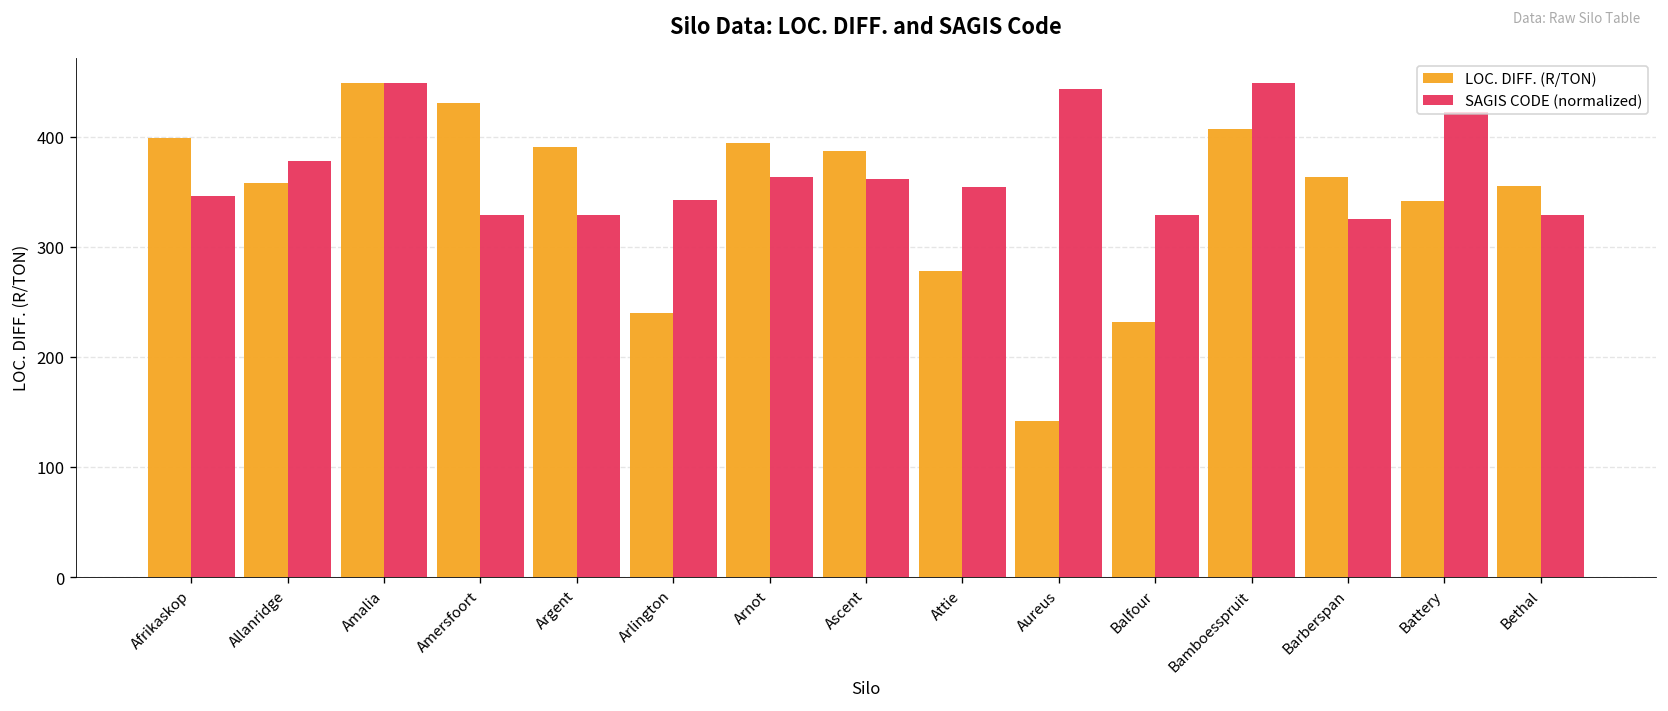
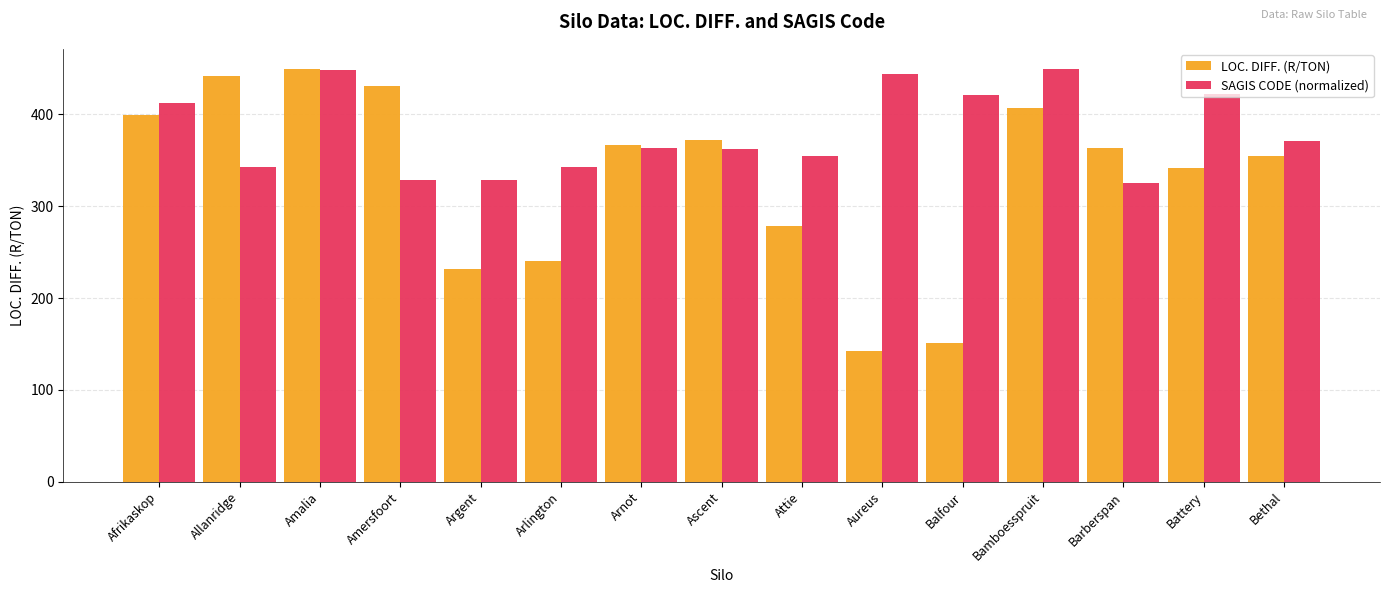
  {
    "LOC. DIFF. (R/TON)": {
      "Afrikaskop": 400,
-     "Allanridge": 360,
+     "Allanridge": 440,
      "Amalia": 450,
      "Amersfoort": 430,
-     "Argent": 390,
+     "Argent": 230,
      "Arlington": 240,
-     "Arnot": 390,
-     "Ascent": 390,
+     "Arnot": 370,
+     "Ascent": 370,
      "Attie": 280,
      "Aureus": 140,
-     "Balfour": 230,
+     "Balfour": 150,
      "Bamboesspruit": 410,
      "Barberspan": 360,
      "Battery": 340,
      "Bethal": 360
    },
    "SAGIS CODE (normalized)": {
-     "Afrikaskop": 350,
-     "Allanridge": 380,
+     "Afrikaskop": 410,
+     "Allanridge": 340,
      "Amalia": 450,
      "Amersfoort": 330,
      "Argent": 330,
      "Arlington": 340,
      "Arnot": 360,
      "Ascent": 360,
      "Attie": 350,
      "Aureus": 440,
-     "Balfour": 330,
+     "Balfour": 420,
      "Bamboesspruit": 450,
      "Barberspan": 330,
-     "Bethal": 330
+     "Bethal": 370
    }
  }
